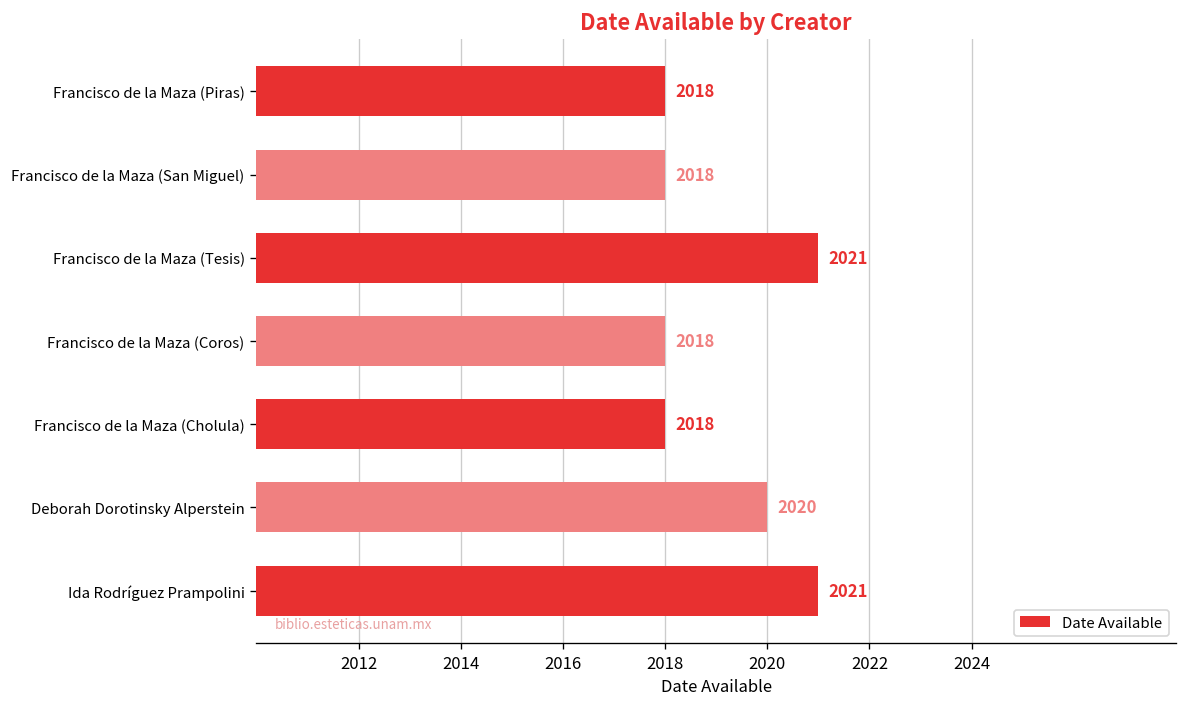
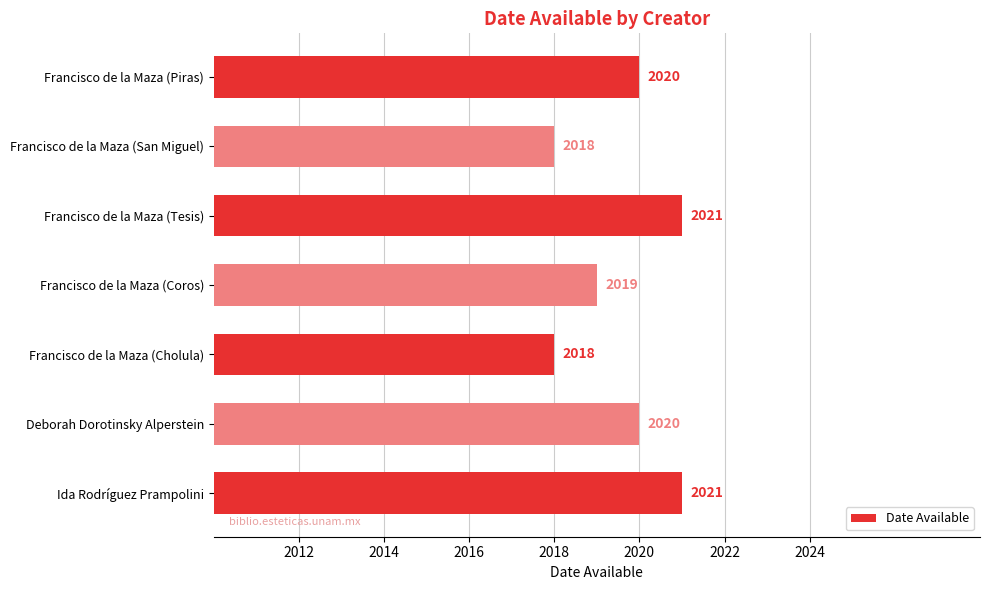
  {
-   "Francisco de la Maza (Piras)": 2018,
+   "Francisco de la Maza (Piras)": 2020,
    "Francisco de la Maza (San Miguel)": 2018,
    "Francisco de la Maza (Tesis)": 2021,
-   "Francisco de la Maza (Coros)": 2018,
+   "Francisco de la Maza (Coros)": 2019,
    "Francisco de la Maza (Cholula)": 2018,
    "Deborah Dorotinsky Alperstein": 2020,
    "Ida Rodríguez Prampolini": 2021
  }
